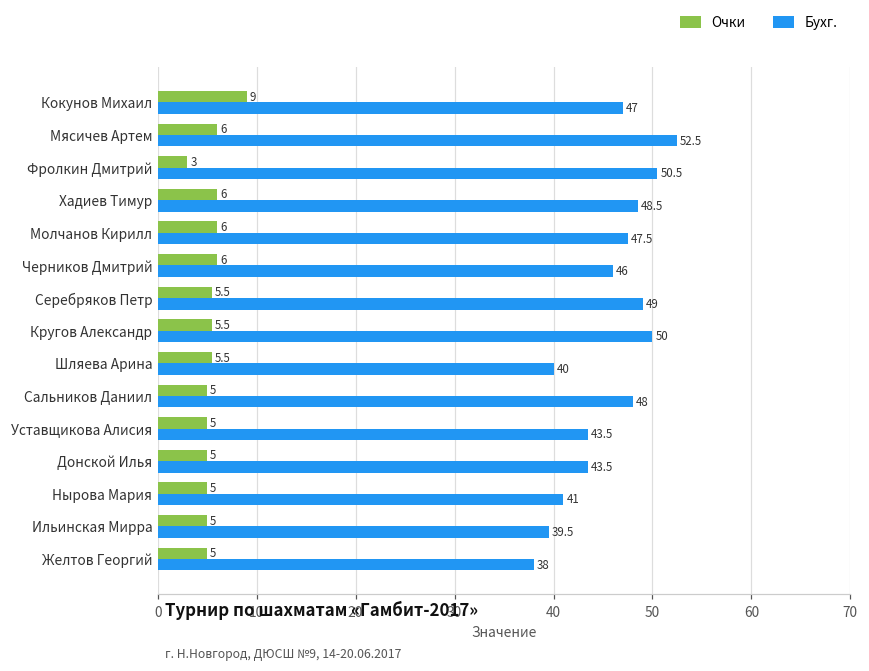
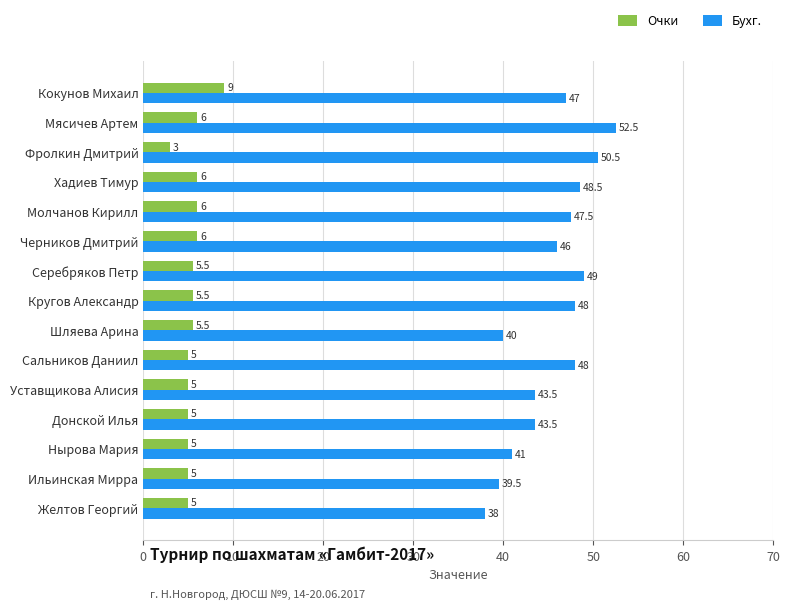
  {
    "Очки": {
      "Кокунов Михаил": 9,
      "Мясичев Артем": 6,
      "Фролкин Дмитрий": 3,
      "Хадиев Тимур": 6,
      "Молчанов Кирилл": 6,
      "Черников Дмитрий": 6,
      "Серебряков Петр": 5.5,
      "Кругов Александр": 5.5,
      "Шляева Арина": 5.5,
      "Сальников Даниил": 5,
      "Уставщикова Алисия": 5,
      "Донской Илья": 5,
      "Нырова Мария": 5,
      "Ильинская Мирра": 5,
      "Желтов Георгий": 5
    },
    "Бухг.": {
      "Кокунов Михаил": 47,
      "Мясичев Артем": 52.5,
      "Фролкин Дмитрий": 50.5,
      "Хадиев Тимур": 48.5,
      "Молчанов Кирилл": 47.5,
      "Черников Дмитрий": 46,
      "Серебряков Петр": 49,
-     "Кругов Александр": 50,
+     "Кругов Александр": 48,
      "Шляева Арина": 40,
      "Сальников Даниил": 48,
      "Уставщикова Алисия": 43.5,
      "Донской Илья": 43.5,
      "Нырова Мария": 41,
      "Ильинская Мирра": 39.5,
      "Желтов Георгий": 38
    }
  }
